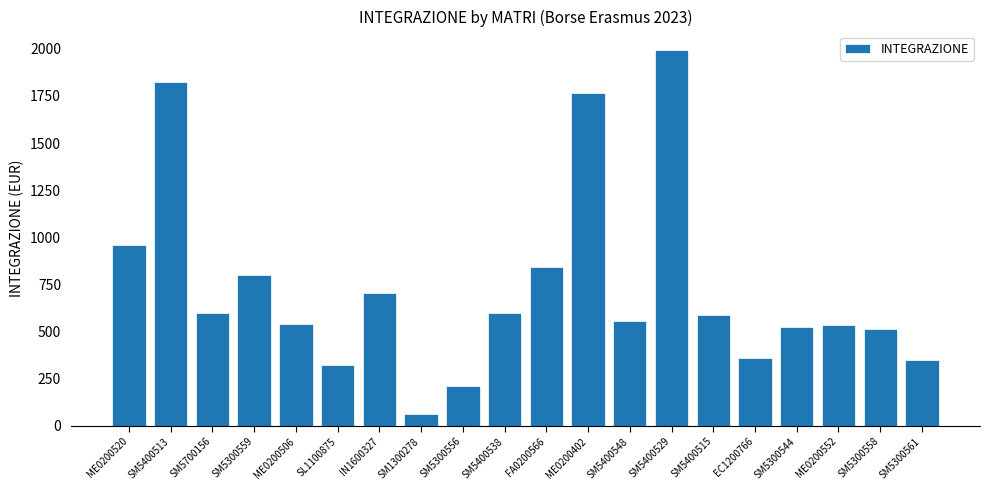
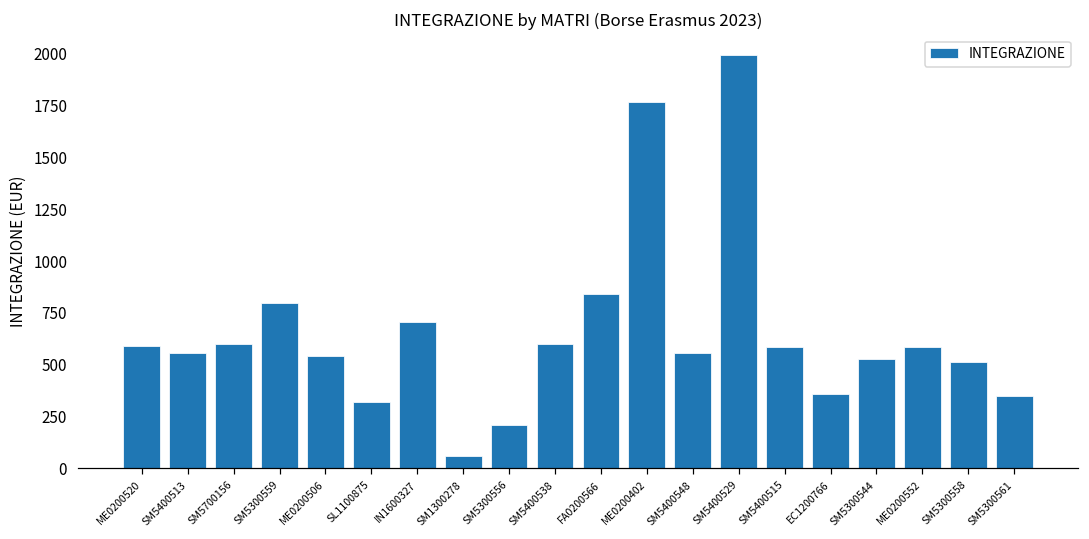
  {
-   "ME0200520": 960,
-   "SM5400513": 1820,
+   "ME0200520": 590,
+   "SM5400513": 560,
    "SM5700156": 600,
    "SM5300559": 800,
    "ME0200506": 540,
    "SL1100875": 320,
    "IN1600327": 710,
    "SM1300278": 60,
    "SM5300556": 210,
    "SM5400538": 600,
    "FA0200566": 840,
    "ME0200402": 1770,
    "SM5400548": 560,
    "SM5400529": 1990,
    "SM5400515": 590,
    "EC1200766": 360,
    "SM5300544": 530,
-   "ME0200552": 530,
+   "ME0200552": 590,
    "SM5300558": 510,
    "SM5300561": 350
  }
